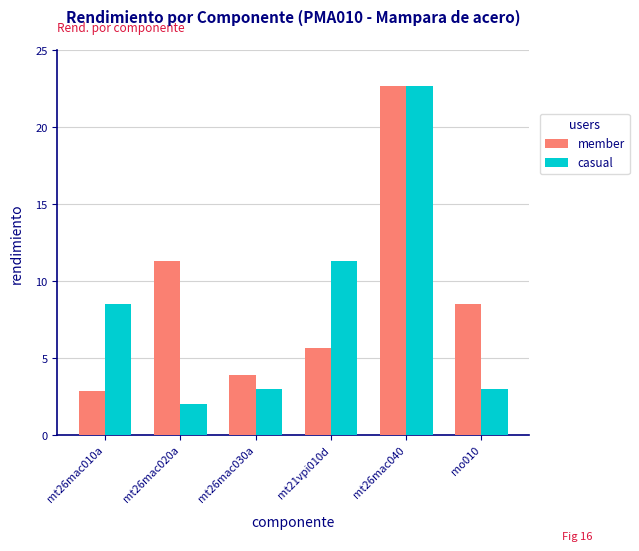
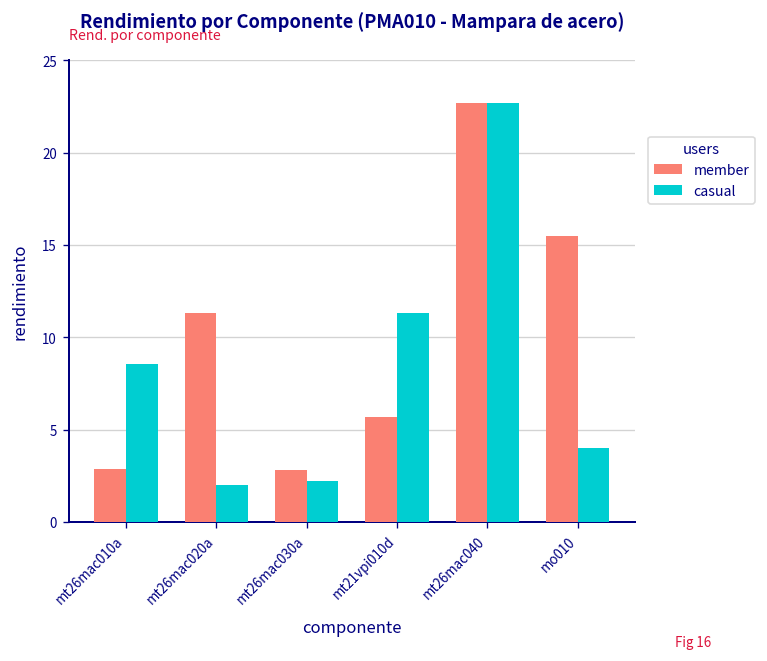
  {
    "member": {
      "mt26mac010a": 2.9,
      "mt26mac020a": 11.3,
-     "mt26mac030a": 3.9,
+     "mt26mac030a": 2.8,
      "mt21vpi010d": 5.7,
      "mt26mac040": 22.7,
-     "mo010": 8.6
+     "mo010": 15.5
    },
    "casual": {
      "mt26mac010a": 8.6,
      "mt26mac020a": 2.0,
-     "mt26mac030a": 3.0,
+     "mt26mac030a": 2.2,
      "mt21vpi010d": 11.3,
      "mt26mac040": 22.7,
-     "mo010": 3
+     "mo010": 4
    }
  }
